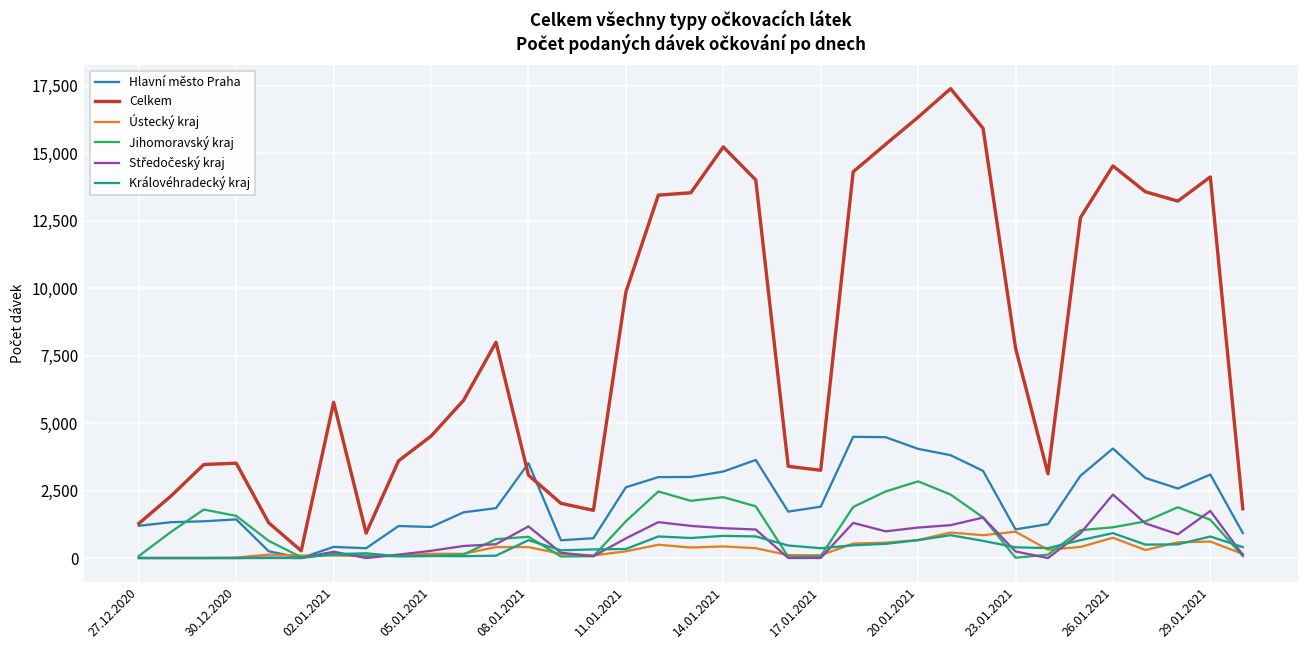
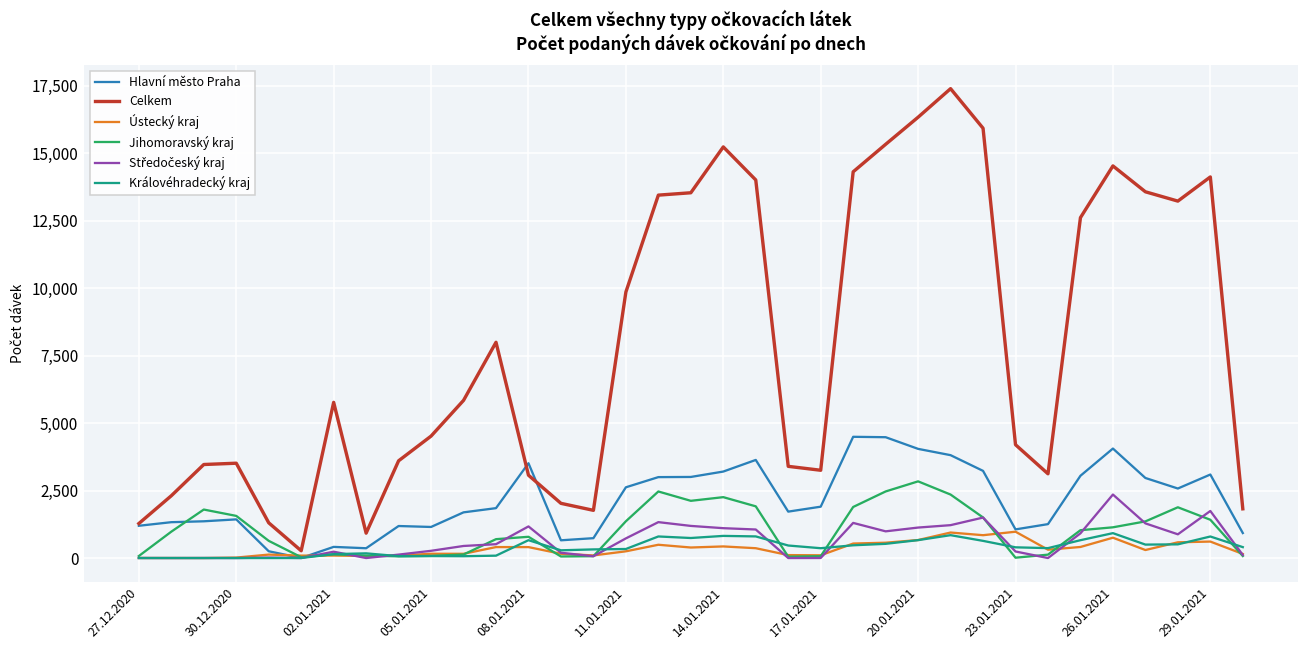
  {
    "Hlavní město Praha": {
      "30.12.2020": "1,400",
      "02.01.2021": "400",
      "05.01.2021": "1,200",
      "08.01.2021": "3,500",
      "11.01.2021": "2,600",
      "14.01.2021": "3,200",
      "17.01.2021": "1,900",
      "20.01.2021": "4,000",
      "26.01.2021": "4,100",
      "29.01.2021": "3,100"
    },
    "Celkem": {
      "30.12.2020": "3,500",
      "02.01.2021": "5,800",
      "05.01.2021": "4,500",
      "08.01.2021": "3,100",
      "11.01.2021": "9,900",
      "14.01.2021": "15,200",
      "17.01.2021": "3,300",
      "20.01.2021": "16,300",
-     "23.01.2021": "7,800",
+     "23.01.2021": "4,200",
      "26.01.2021": "14,500",
      "29.01.2021": "14,100"
    },
    "Ústecký kraj": {
      "08.01.2021": "400",
      "14.01.2021": "400",
      "26.01.2021": "800",
      "29.01.2021": "600"
    },
    "Středočeský kraj": {
      "05.01.2021": "300",
      "08.01.2021": "1,200",
      "11.01.2021": "700",
      "14.01.2021": "1,100",
      "20.01.2021": "1,100",
      "23.01.2021": "200",
      "26.01.2021": "2,400",
      "29.01.2021": "1,700"
    }
  }
